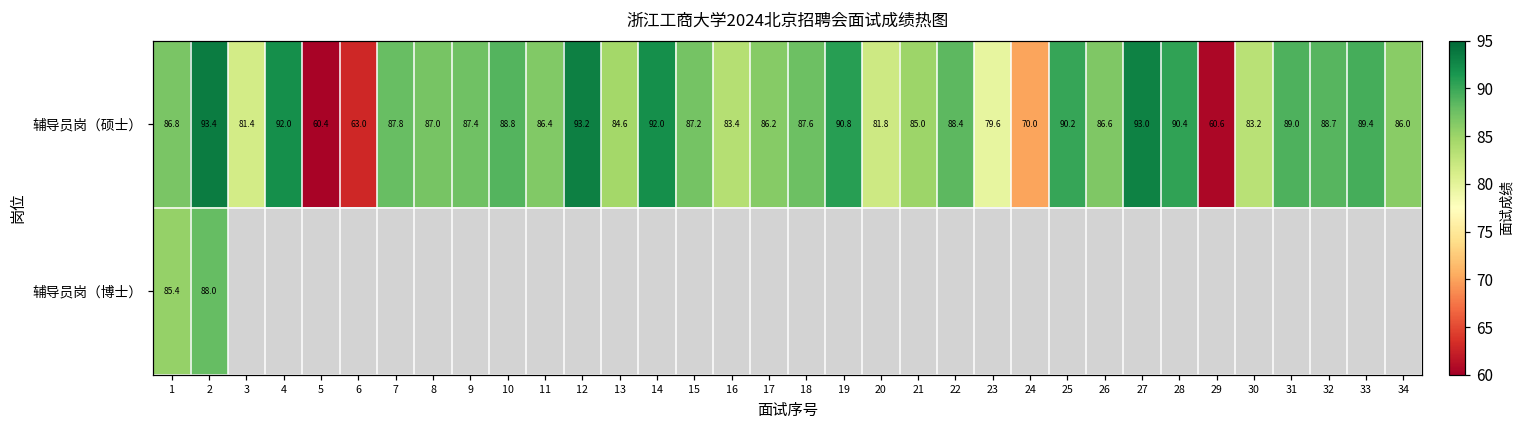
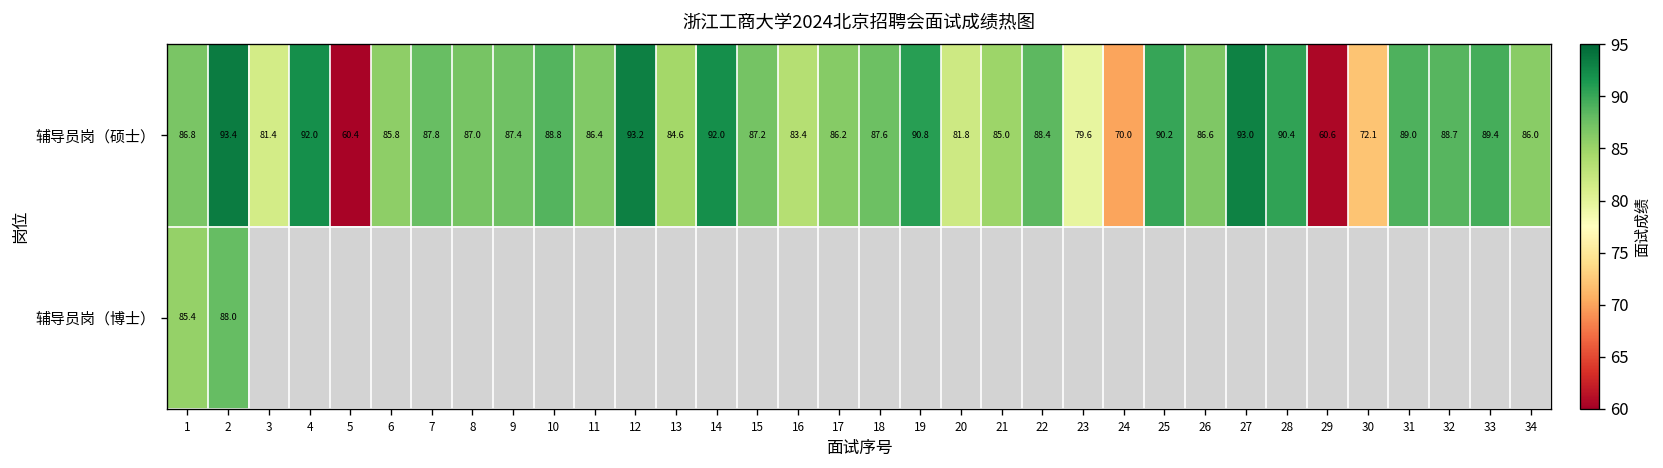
  {
    "辅导员岗（硕士）": {
      "1": 86.8,
      "2": 93.4,
      "3": 81.4,
      "4": 92.0,
      "5": 60.4,
-     "6": 63.0,
+     "6": 85.8,
      "7": 87.8,
      "8": 87.0,
      "9": 87.4,
      "10": 88.8,
      "11": 86.4,
      "12": 93.2,
      "13": 84.6,
      "14": 92.0,
      "15": 87.2,
      "16": 83.4,
      "17": 86.2,
      "18": 87.6,
      "19": 90.8,
      "20": 81.8,
      "21": 85.0,
      "22": 88.4,
      "23": 79.6,
      "24": 70.0,
      "25": 90.2,
      "26": 86.6,
      "27": 93.0,
      "28": 90.4,
      "29": 60.6,
-     "30": 83.2,
+     "30": 72.1,
      "31": 89.0,
      "32": 88.7,
      "33": 89.4,
      "34": 86.0
    },
    "辅导员岗（博士）": {
      "1": 85.4,
      "2": 88.0
    }
  }
